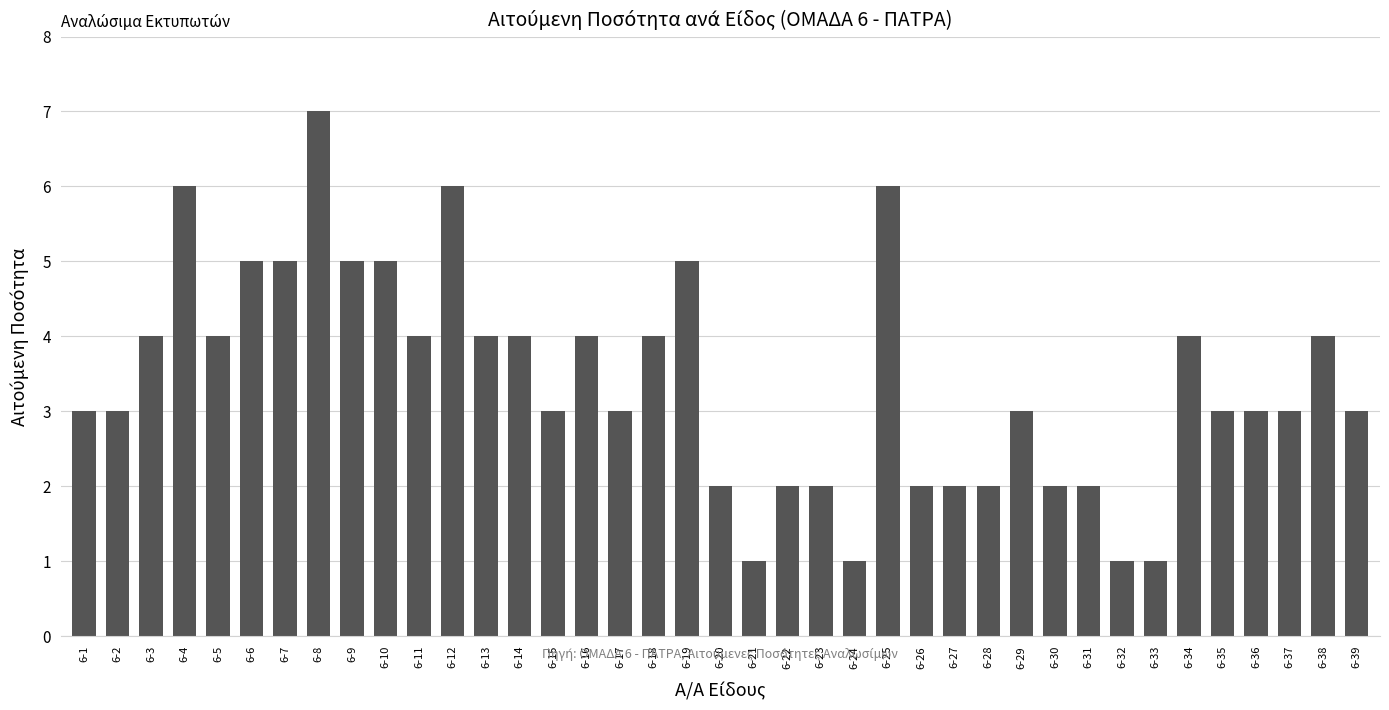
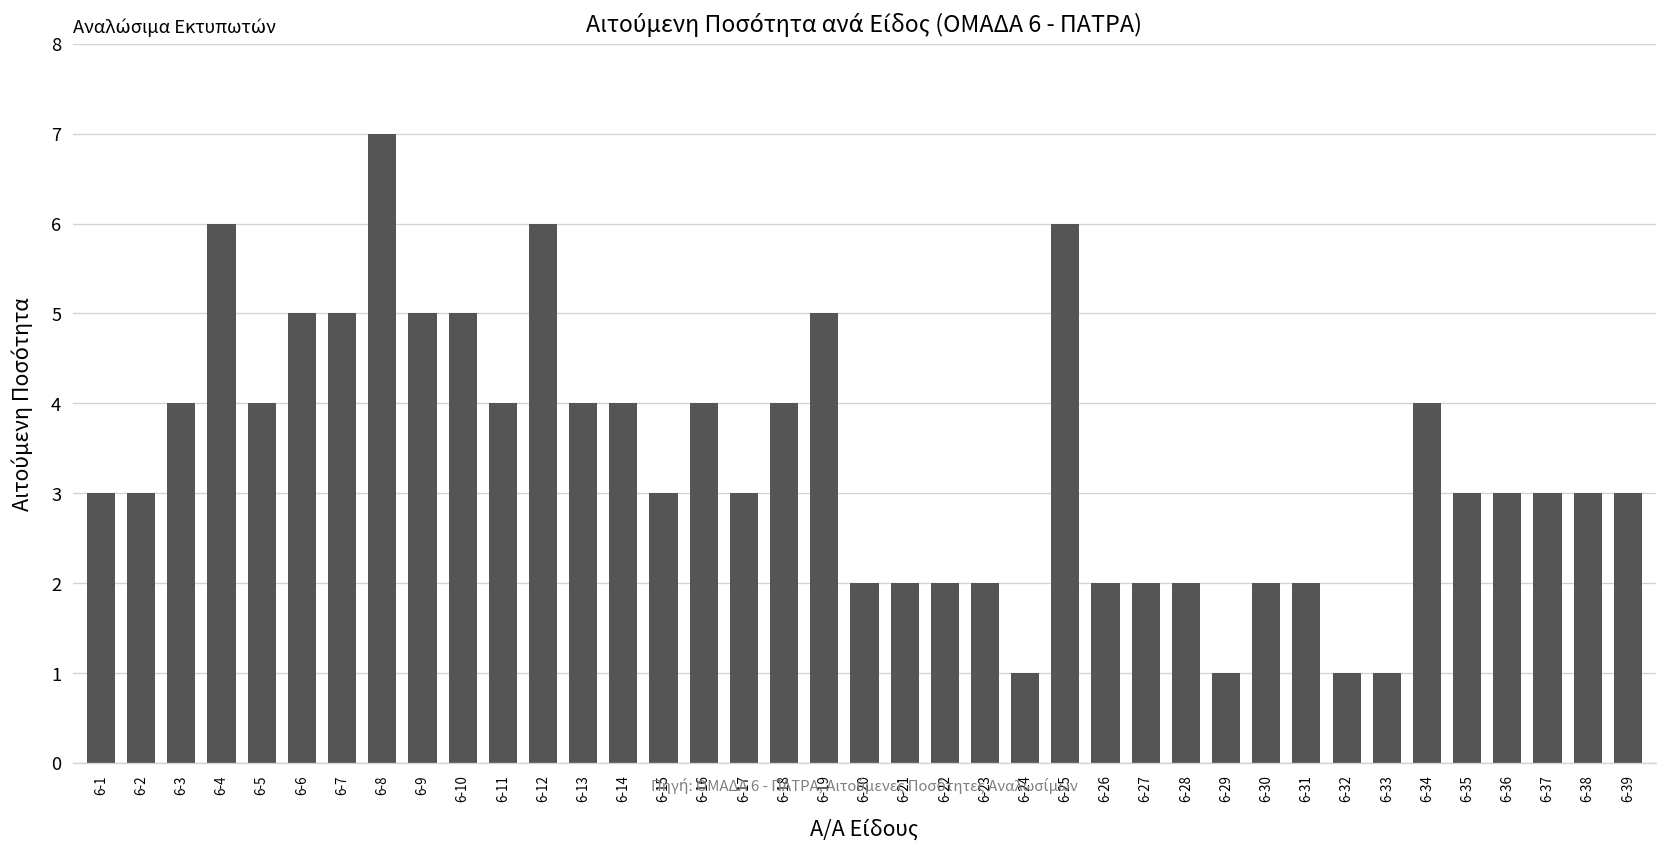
  {
    "6-1": 3,
    "6-2": 3,
    "6-3": 4,
    "6-4": 6,
    "6-5": 4,
    "6-6": 5,
    "6-7": 5,
    "6-8": 7,
    "6-9": 5,
    "6-10": 5,
    "6-11": 4,
    "6-12": 6,
    "6-13": 4,
    "6-14": 4,
    "6-15": 3,
    "6-16": 4,
    "6-17": 3,
    "6-18": 4,
    "6-19": 5,
    "6-20": 2,
-   "6-21": 1,
+   "6-21": 2,
    "6-22": 2,
    "6-23": 2,
    "6-24": 1,
    "6-25": 6,
    "6-26": 2,
    "6-27": 2,
    "6-28": 2,
-   "6-29": 3,
+   "6-29": 1,
    "6-30": 2,
    "6-31": 2,
    "6-32": 1,
    "6-33": 1,
    "6-34": 4,
    "6-35": 3,
    "6-36": 3,
    "6-37": 3,
-   "6-38": 4,
+   "6-38": 3,
    "6-39": 3
  }
